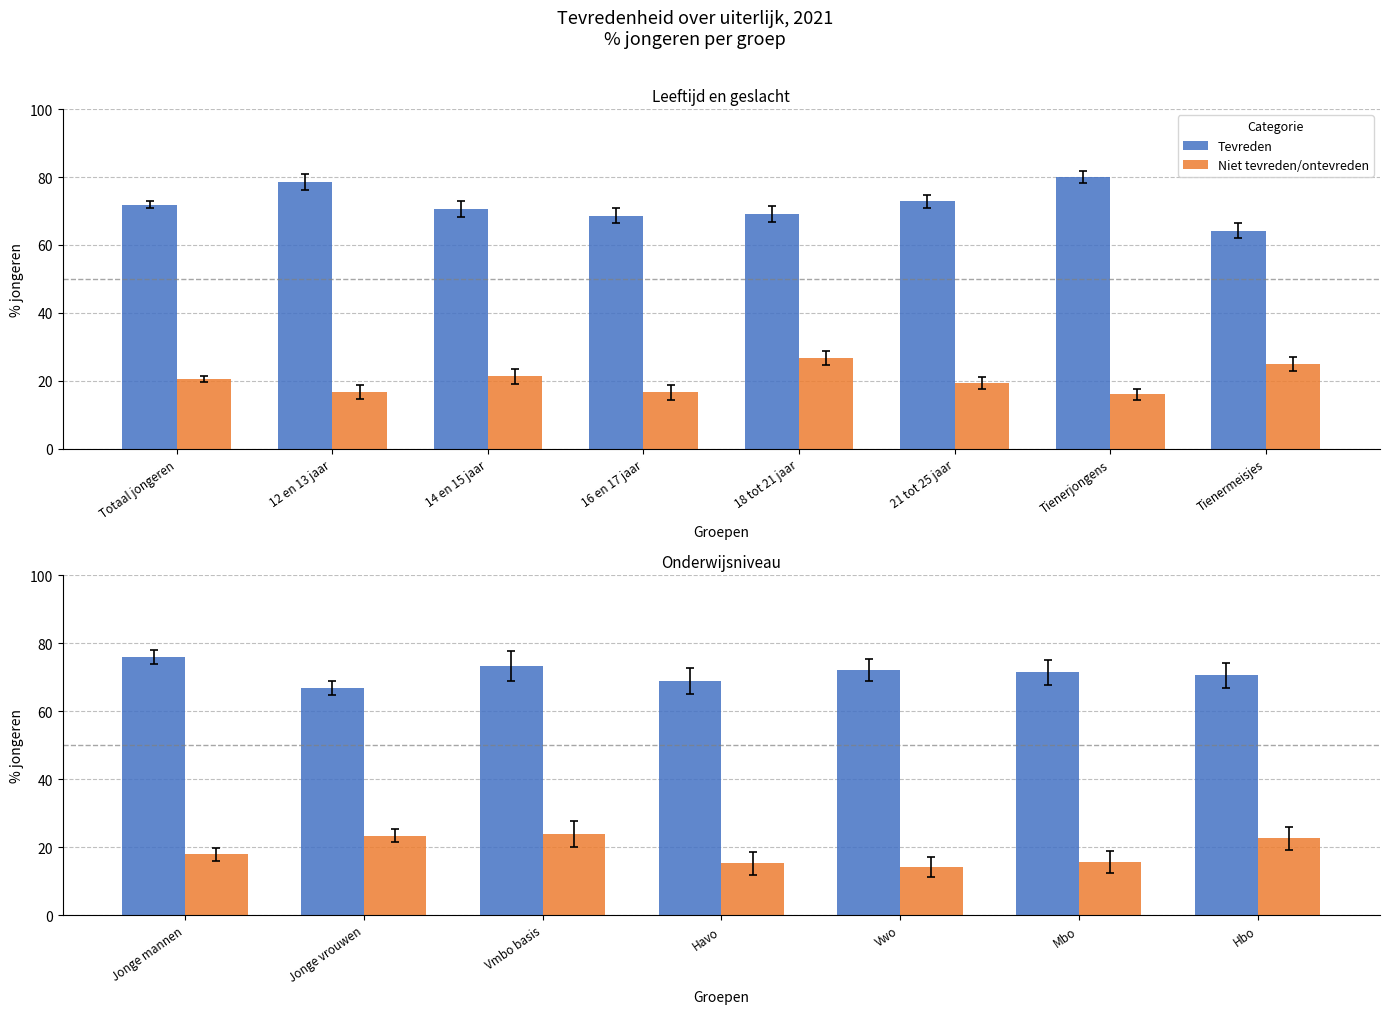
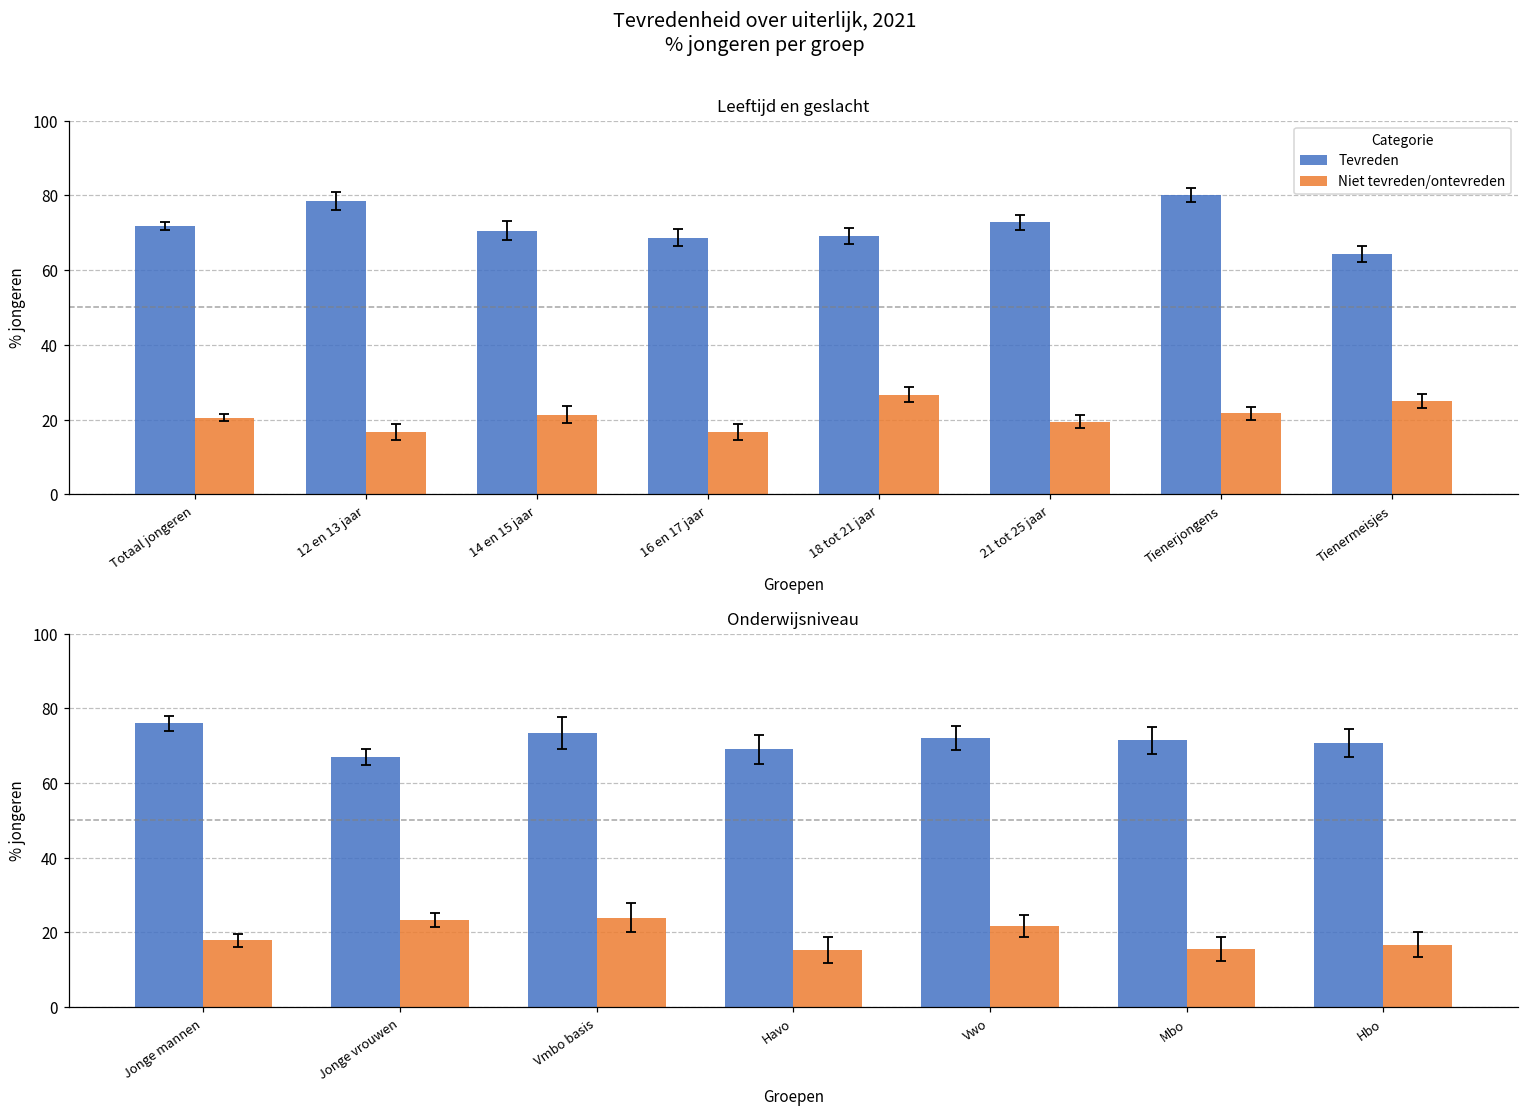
  {
    "Leeftijd en geslacht": {
      "Niet tevreden/ontevreden": {
        "Totaal jongeren": 21,
        "12 en 13 jaar": 17,
        "14 en 15 jaar": 21,
        "16 en 17 jaar": 17,
        "18 tot 21 jaar": 27,
        "21 tot 25 jaar": 19,
-       "Tienerjongens": 16,
+       "Tienerjongens": 22,
        "Tienermeisjes": 25
      }
    },
    "Onderwijsniveau": {
      "Niet tevreden/ontevreden": {
        "Jonge mannen": 18,
        "Jonge vrouwen": 23,
        "Vmbo basis": 24,
        "Havo": 15,
-       "Vwo": 14,
+       "Vwo": 22,
        "Mbo": 16,
-       "Hbo": 23
+       "Hbo": 17
      }
    }
  }
